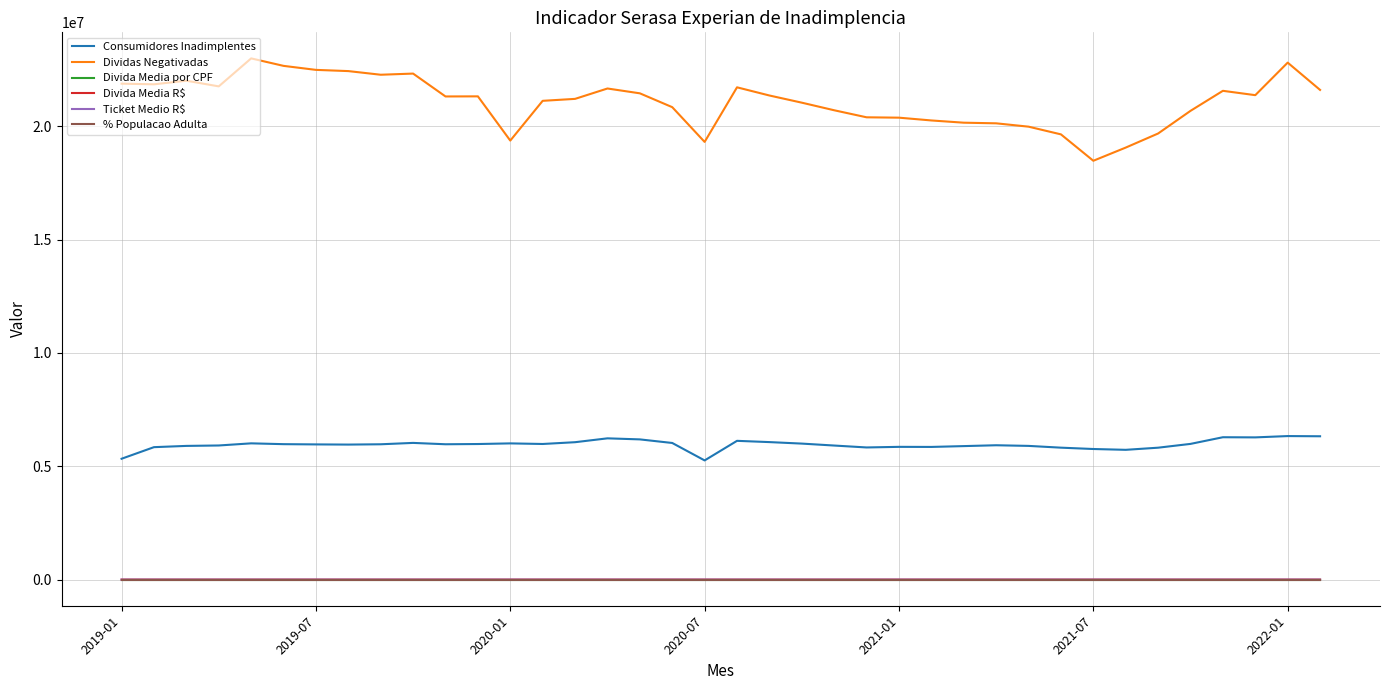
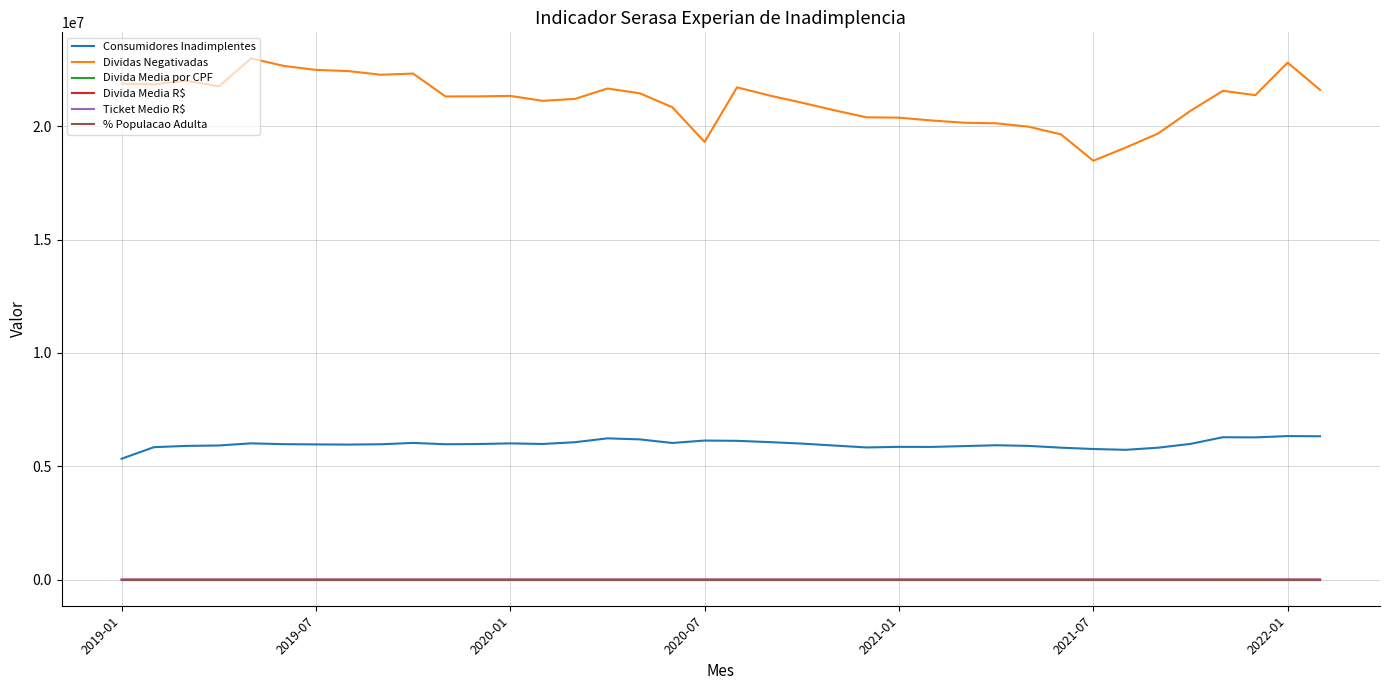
  {
    "Consumidores Inadimplentes": {
      "2019-01": 5300000,
      "2019-07": 6000000,
      "2020-01": 6000000,
-     "2020-07": 5300000,
+     "2020-07": 6100000,
      "2021-01": 5900000,
      "2021-07": 5800000,
      "2022-01": 6300000
    },
    "Dividas Negativadas": {
      "2019-07": 22500000,
-     "2020-01": 19400000,
+     "2020-01": 21300000,
      "2020-07": 19300000,
      "2021-01": 20400000,
      "2021-07": 18500000,
      "2022-01": 22800000
    },
    "% Populacao Adulta": {
      "2019-01": 0,
      "2019-07": 0,
      "2020-01": 0,
      "2020-07": 0,
      "2021-01": 0,
      "2021-07": 0,
      "2022-01": 0
    }
  }
